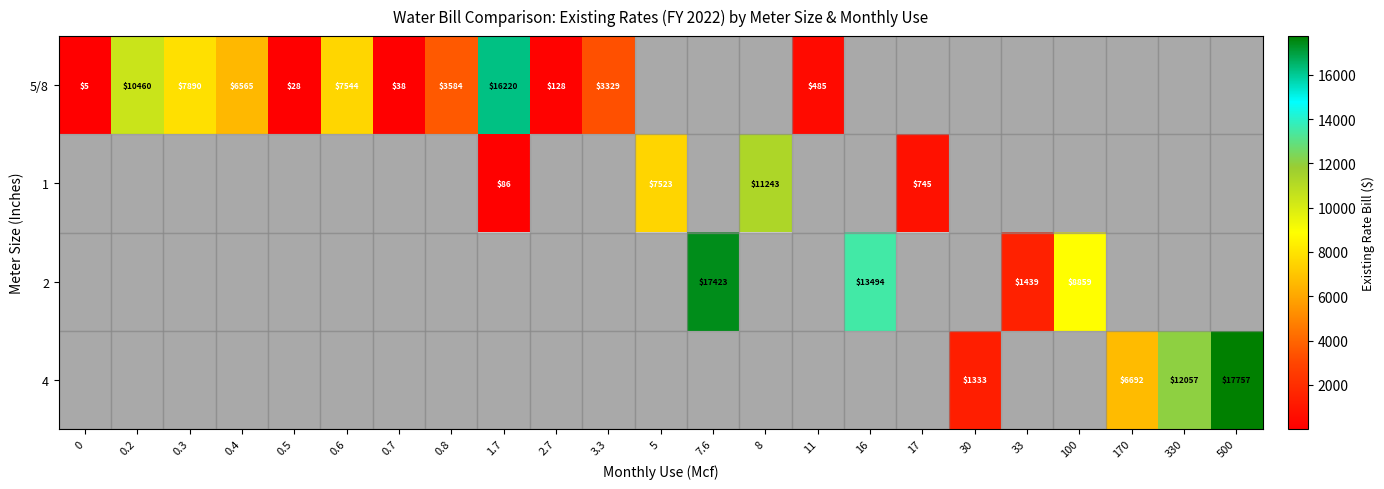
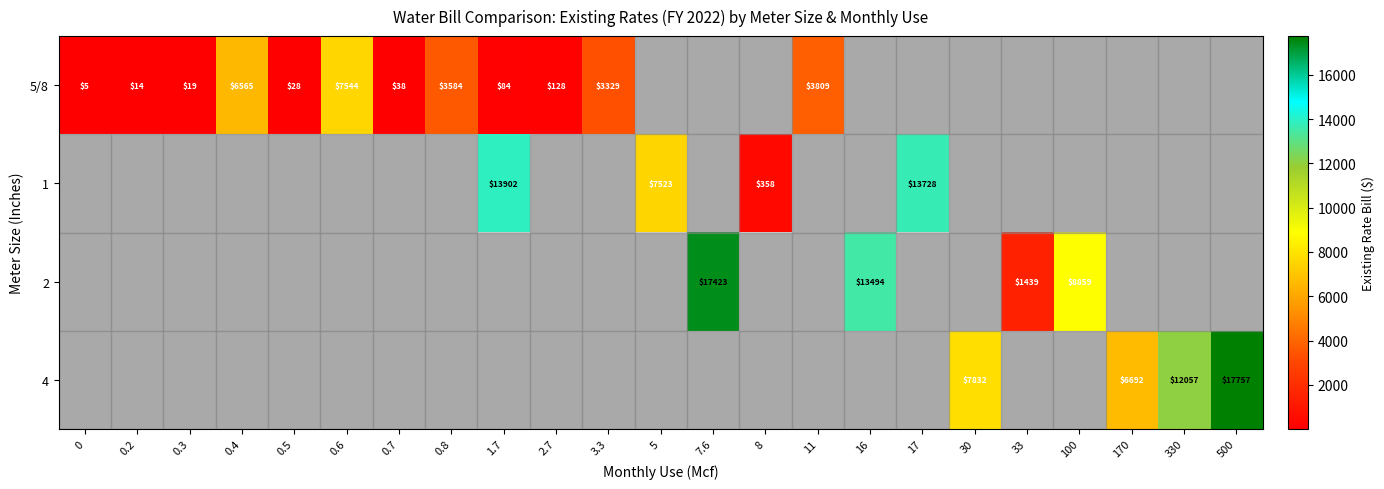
  {
    "5/8": {
      "0": "$5",
-     "0.2": "$10460",
-     "0.3": "$7890",
+     "0.2": "$14",
+     "0.3": "$19",
      "0.4": "$6565",
      "0.5": "$28",
      "0.6": "$7544",
      "0.7": "$38",
      "0.8": "$3584",
-     "1.7": "$16220",
+     "1.7": "$84",
      "2.7": "$128",
      "3.3": "$3329",
-     "11": "$485"
+     "11": "$3809"
    },
    "1": {
-     "1.7": "$86",
+     "1.7": "$13902",
      "5": "$7523",
-     "8": "$11243",
-     "17": "$745"
+     "8": "$358",
+     "17": "$13728"
    },
    "2": {
      "7.6": "$17423",
      "16": "$13494",
      "33": "$1439",
      "100": "$8859"
    },
    "4": {
-     "30": "$1333",
+     "30": "$7832",
      "170": "$6692",
      "330": "$12057",
      "500": "$17757"
    }
  }
